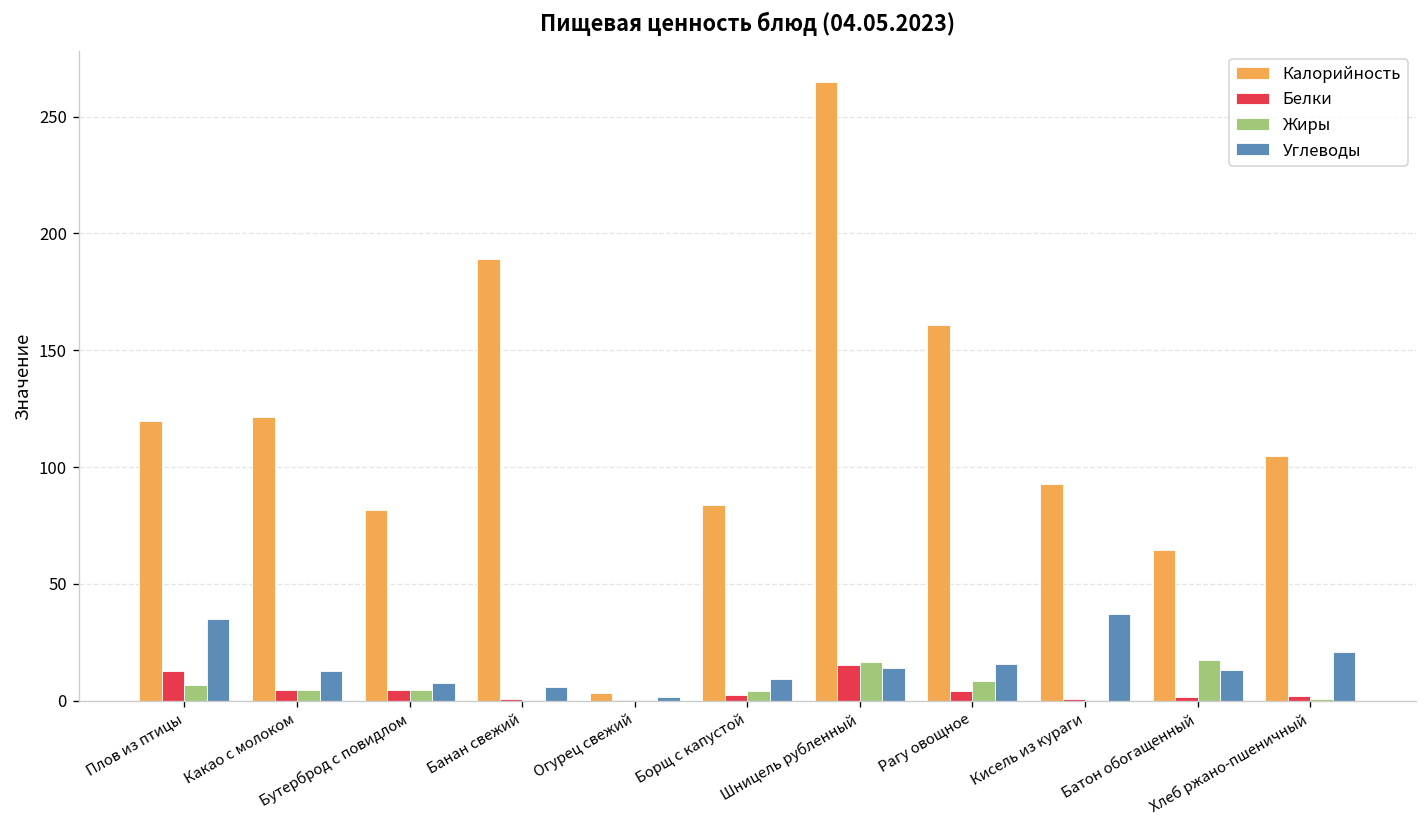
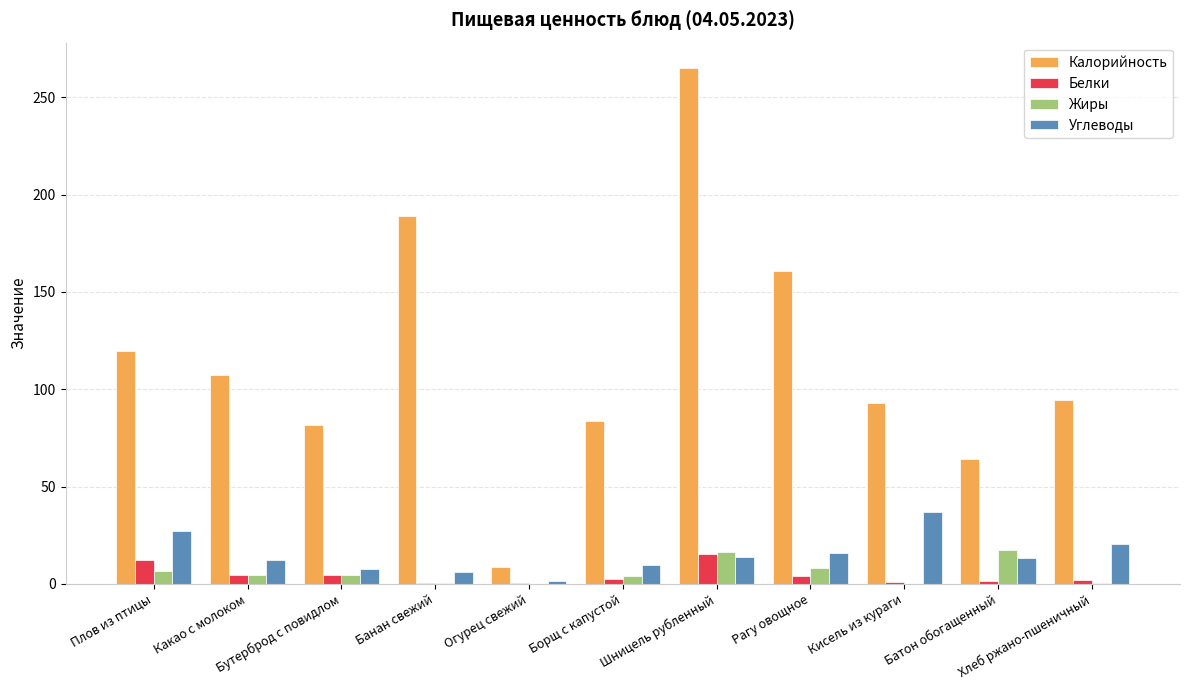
  {
    "Калорийность": {
      "Плов из птицы": 120,
-     "Какао с молоком": 121,
+     "Какао с молоком": 107,
      "Бутерброд с повидлом": 81,
      "Банан свежий": 189,
-     "Огурец свежий": 3,
+     "Огурец свежий": 8,
      "Борщ с капустой": 84,
      "Шницель рубленный": 265,
      "Рагу овощное": 161,
      "Кисель из кураги": 93,
      "Батон обогащенный": 64,
-     "Хлеб ржано-пшеничный": 105
+     "Хлеб ржано-пшеничный": 94
    },
    "Белки": {
      "Плов из птицы": 13,
      "Какао с молоком": 5,
      "Бутерброд с повидлом": 5,
      "Борщ с капустой": 2,
      "Шницель рубленный": 15,
      "Рагу овощное": 4,
      "Батон обогащенный": 2,
      "Хлеб ржано-пшеничный": 2
    },
    "Жиры": {
      "Плов из птицы": 7,
      "Какао с молоком": 4,
      "Бутерброд с повидлом": 5,
      "Борщ с капустой": 4,
      "Шницель рубленный": 16,
      "Рагу овощное": 8,
      "Батон обогащенный": 18
    },
    "Углеводы": {
-     "Плов из птицы": 35,
+     "Плов из птицы": 27,
      "Какао с молоком": 13,
      "Бутерброд с повидлом": 7,
      "Банан свежий": 6,
      "Огурец свежий": 2,
      "Борщ с капустой": 9,
      "Шницель рубленный": 14,
      "Рагу овощное": 16,
      "Кисель из кураги": 37,
      "Батон обогащенный": 13,
      "Хлеб ржано-пшеничный": 21
    }
  }
